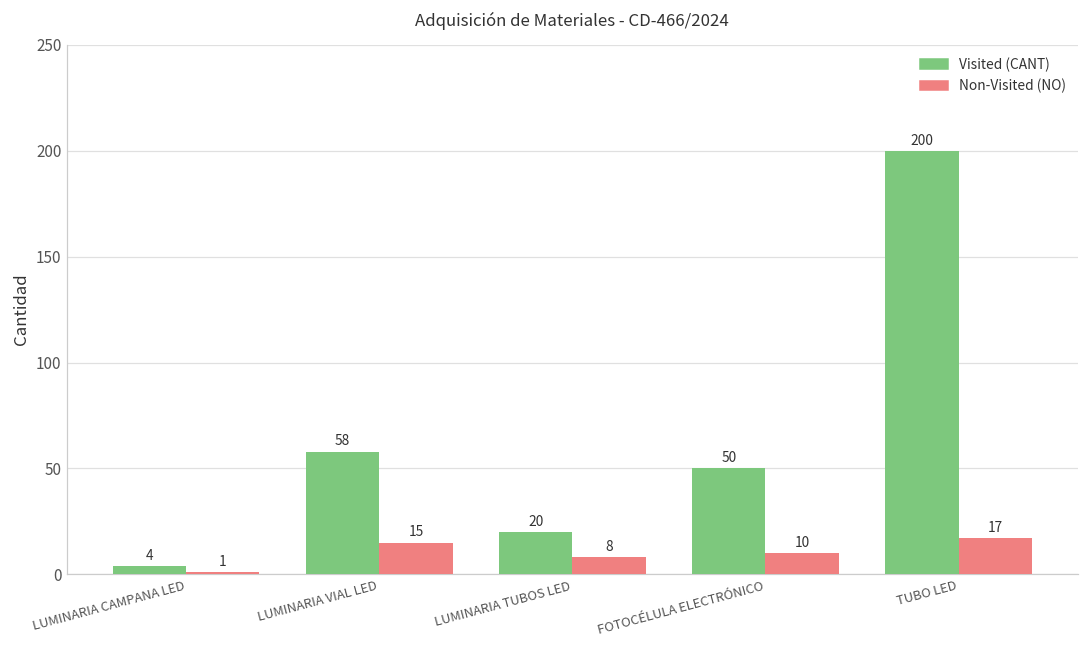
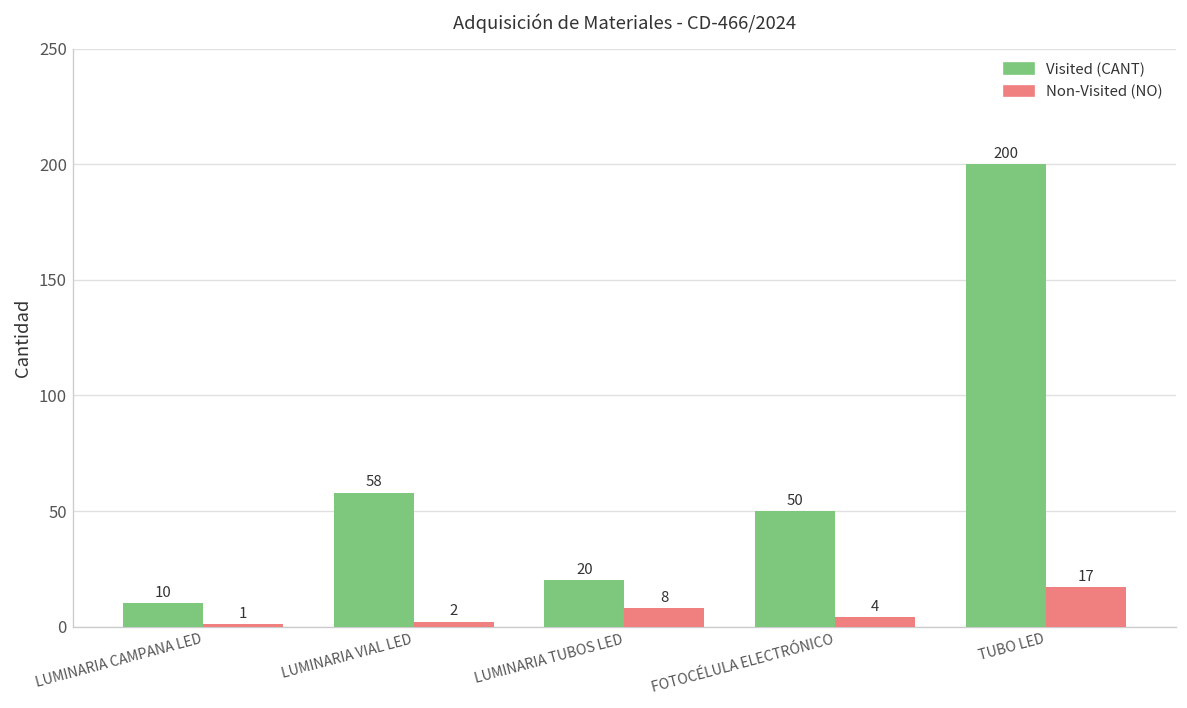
  {
    "Visited (CANT)": {
-     "LUMINARIA CAMPANA LED": 4,
+     "LUMINARIA CAMPANA LED": 10,
      "LUMINARIA VIAL LED": 58,
      "LUMINARIA TUBOS LED": 20,
      "FOTOCÉLULA ELECTRÓNICO": 50,
      "TUBO LED": 200
    },
    "Non-Visited (NO)": {
      "LUMINARIA CAMPANA LED": 1,
-     "LUMINARIA VIAL LED": 15,
+     "LUMINARIA VIAL LED": 2,
      "LUMINARIA TUBOS LED": 8,
-     "FOTOCÉLULA ELECTRÓNICO": 10,
+     "FOTOCÉLULA ELECTRÓNICO": 4,
      "TUBO LED": 17
    }
  }
